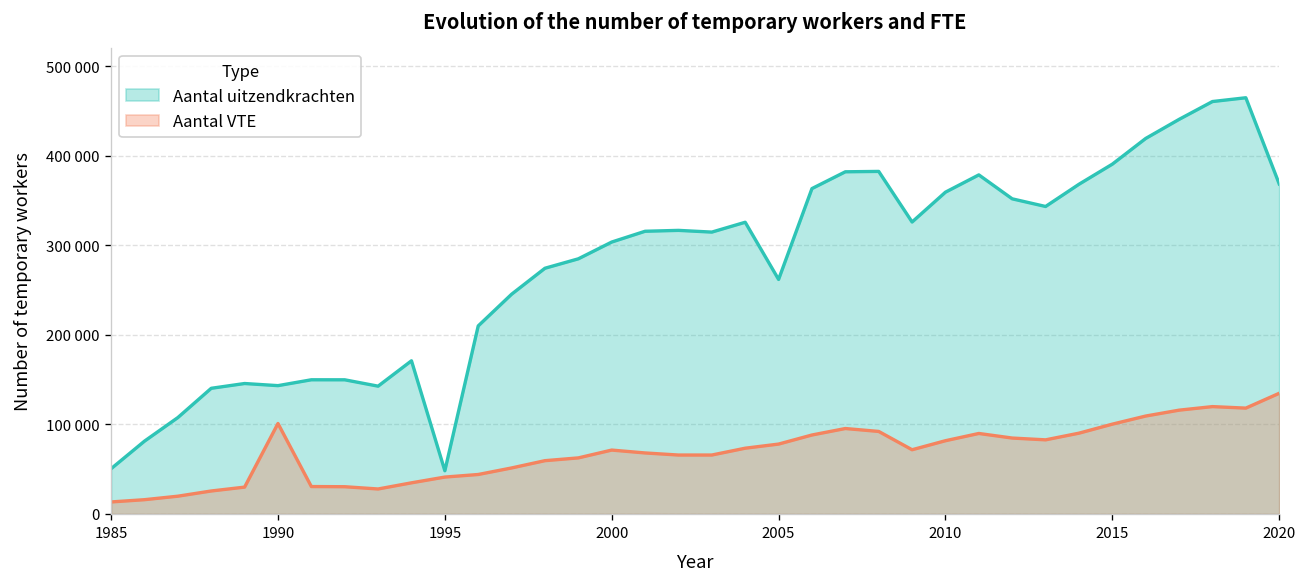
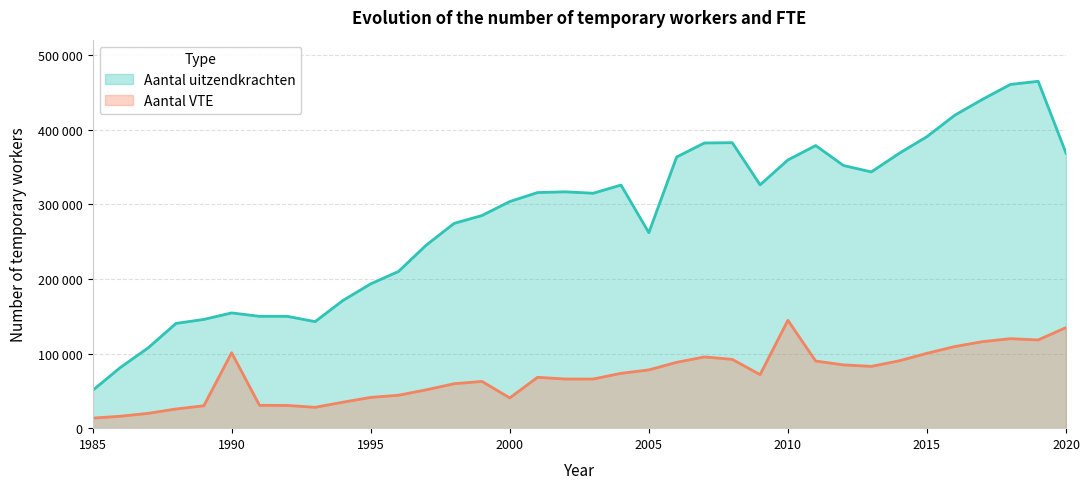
  {
    "Aantal uitzendkrachten": {
      "1985": 50000,
-     "1990": 140000,
-     "1995": 50000,
+     "1990": 150000,
+     "1995": 190000,
      "2000": 300000,
      "2005": 260000,
      "2010": 360000,
      "2015": 390000,
      "2020": 370000
    },
    "Aantal VTE": {
      "1985": 10000,
      "1990": 100000,
      "1995": 40000,
-     "2000": 70000,
+     "2000": 40000,
      "2005": 80000,
-     "2010": 80000,
+     "2010": 140000,
      "2015": 100000,
      "2020": 130000
    }
  }
